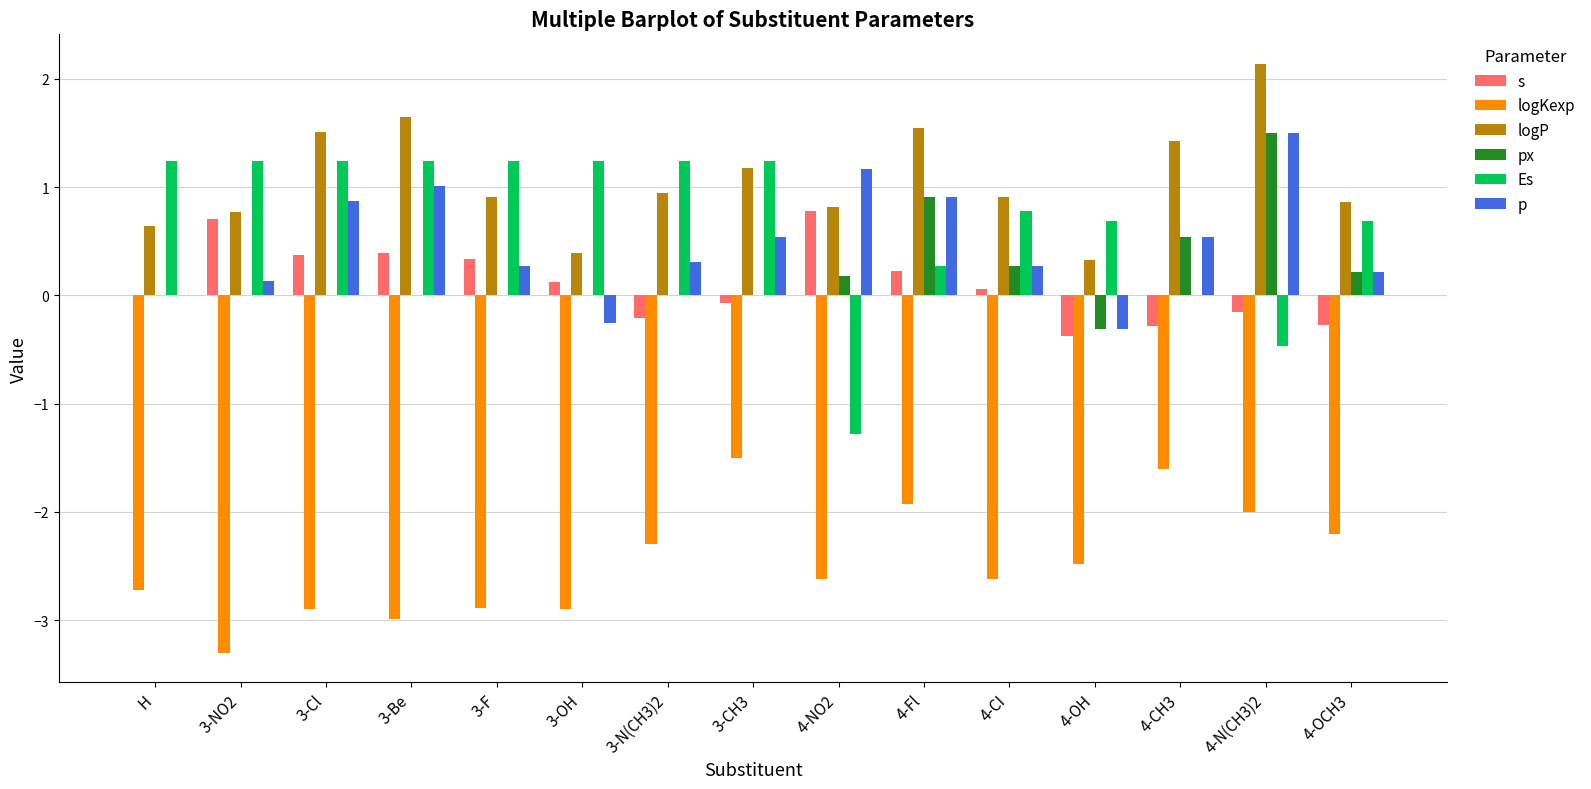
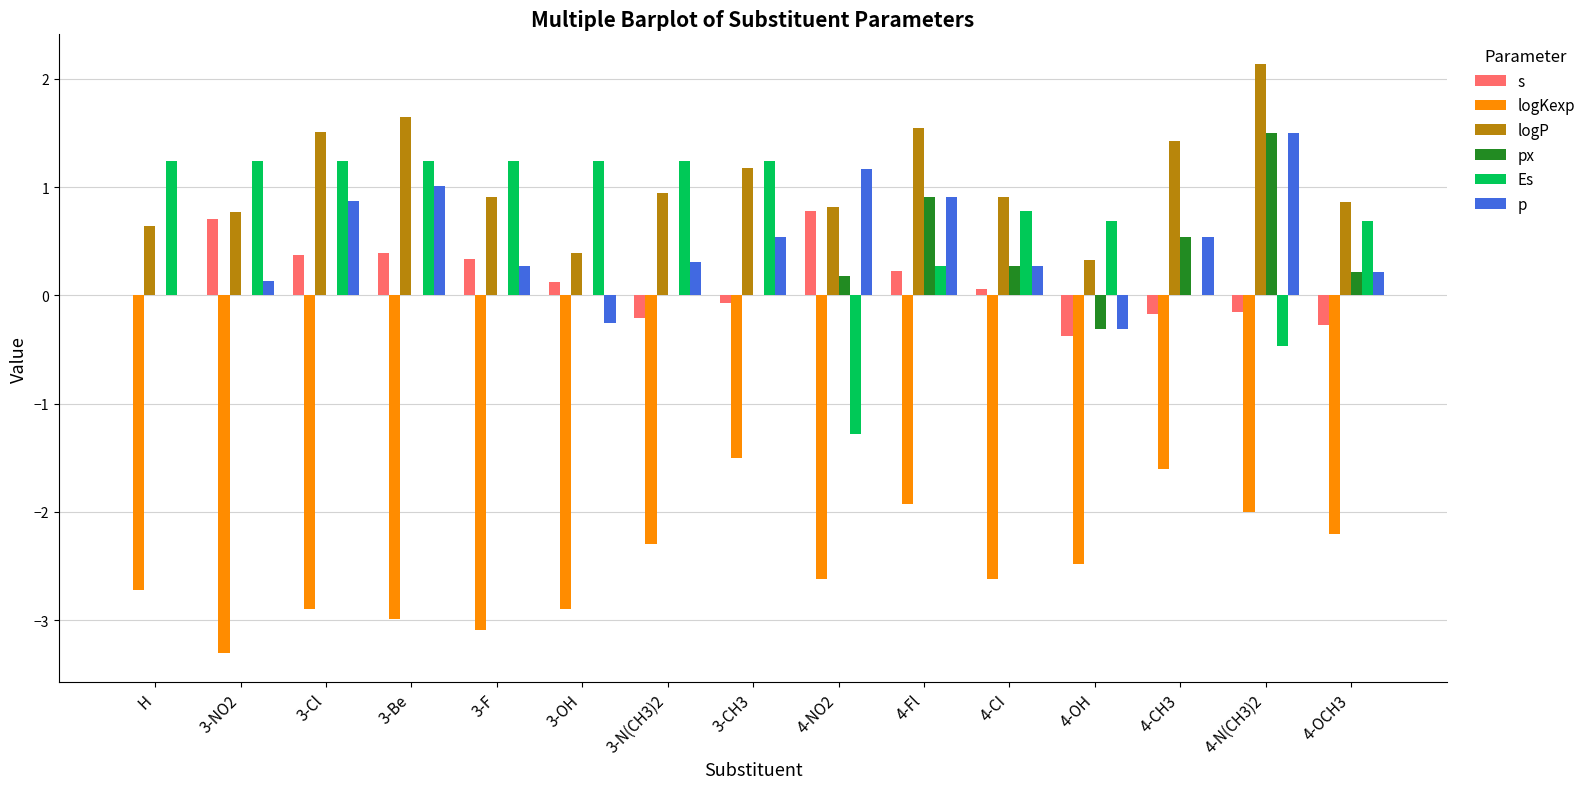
  {
    "s": {
      "H": 0.00,
      "3-NO2": 0.71,
      "3-Cl": 0.37,
      "3-Be": 0.39,
      "3-F": 0.34,
      "3-OH": 0.12,
      "3-N(CH3)2": -0.21,
      "3-CH3": -0.07,
      "4-NO2": 0.78,
      "4-Fl": 0.23,
      "4-CI": 0.06,
      "4-OH": -0.37,
-     "4-CH3": -0.28,
+     "4-CH3": -0.17,
      "4-N(CH3)2": -0.15,
      "4-OCH3": -0.27
    },
    "logKexp": {
      "H": -2.72,
      "3-NO2": -3.30,
      "3-Cl": -2.90,
      "3-Be": -2.99,
-     "3-F": -2.89,
+     "3-F": -3.09,
      "3-OH": -2.90,
      "3-N(CH3)2": -2.30,
      "3-CH3": -1.50,
      "4-NO2": -2.62,
      "4-Fl": -1.93,
      "4-CI": -2.62,
      "4-OH": -2.48,
      "4-CH3": -1.60,
      "4-N(CH3)2": -2.00,
      "4-OCH3": -2.20
    },
    "logP": {
      "H": 0.64,
      "3-NO2": 0.77,
      "3-Cl": 1.51,
      "3-Be": 1.65,
      "3-F": 0.91,
      "3-OH": 0.39,
      "3-N(CH3)2": 0.95,
      "3-CH3": 1.18,
      "4-NO2": 0.82,
      "4-Fl": 1.55,
      "4-CI": 0.91,
      "4-OH": 0.33,
      "4-CH3": 1.43,
      "4-N(CH3)2": 2.14,
      "4-OCH3": 0.86
    },
    "px": {
      "H": 0.00,
      "3-NO2": 0.00,
      "3-Cl": 0.00,
      "3-Be": 0.00,
      "3-F": 0.00,
      "3-OH": 0.00,
      "3-N(CH3)2": 0.00,
      "3-CH3": 0.00,
      "4-NO2": 0.18,
      "4-Fl": 0.91,
      "4-CI": 0.27,
      "4-OH": -0.31,
      "4-CH3": 0.54,
      "4-N(CH3)2": 1.50,
      "4-OCH3": 0.22
    },
    "Es": {
      "H": 1.24,
      "3-NO2": 1.24,
      "3-Cl": 1.24,
      "3-Be": 1.24,
      "3-F": 1.24,
      "3-OH": 1.24,
      "3-N(CH3)2": 1.24,
      "3-CH3": 1.24,
      "4-NO2": -1.28,
      "4-Fl": 0.27,
      "4-CI": 0.78,
      "4-OH": 0.69,
      "4-CH3": 0.00,
      "4-N(CH3)2": -0.47,
      "4-OCH3": 0.69
    },
    "p": {
      "H": 0.00,
      "3-NO2": 0.13,
      "3-Cl": 0.87,
      "3-Be": 1.01,
      "3-F": 0.27,
      "3-OH": -0.25,
      "3-N(CH3)2": 0.31,
      "3-CH3": 0.54,
      "4-NO2": 1.17,
      "4-Fl": 0.91,
      "4-CI": 0.27,
      "4-OH": -0.31,
      "4-CH3": 0.54,
      "4-N(CH3)2": 1.50,
      "4-OCH3": 0.22
    }
  }
